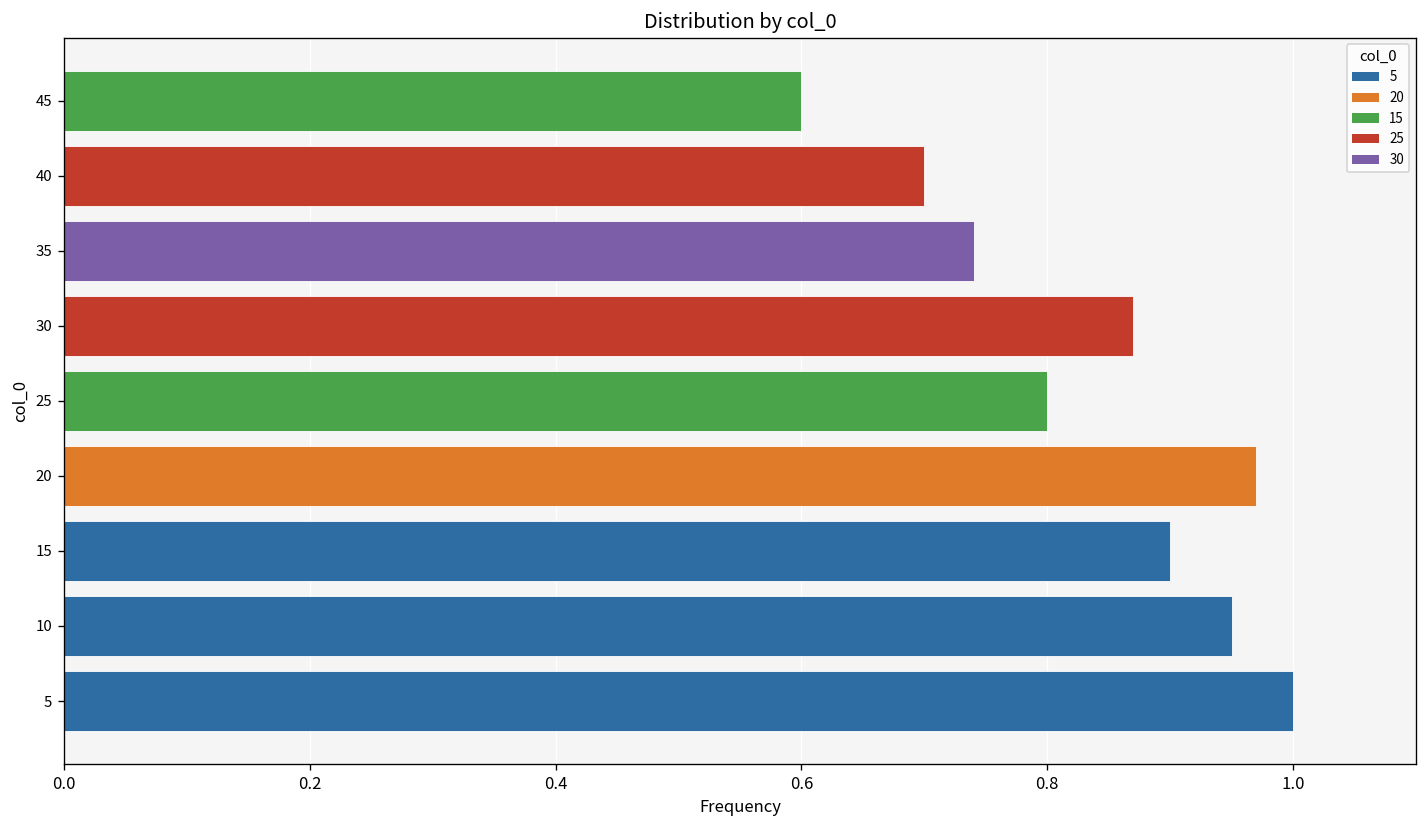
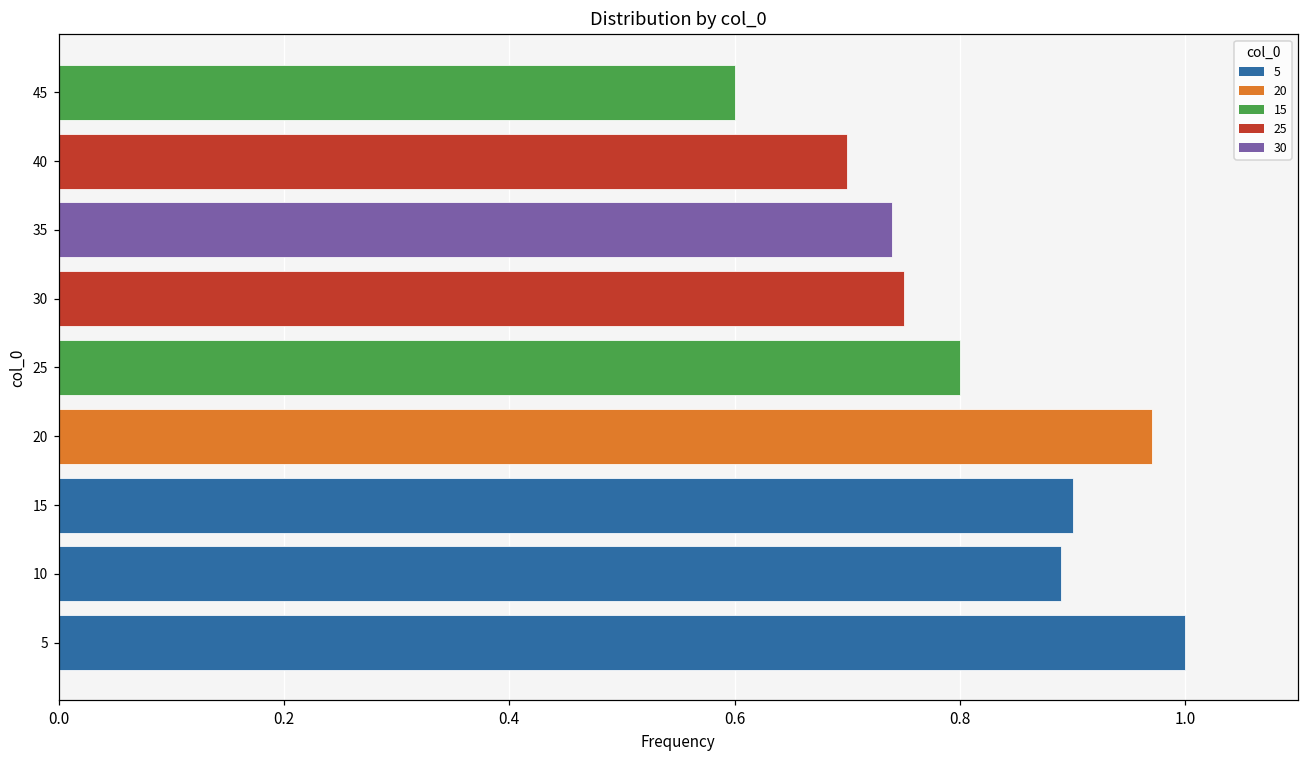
  {
    "45": 0.600,
    "40": 0.700,
    "35": 0.740,
-   "30": 0.870,
+   "30": 0.750,
    "25": 0.800,
    "20": 0.970,
    "15": 0.900,
-   "10": 0.950,
+   "10": 0.890,
    "5": 1.000
  }
